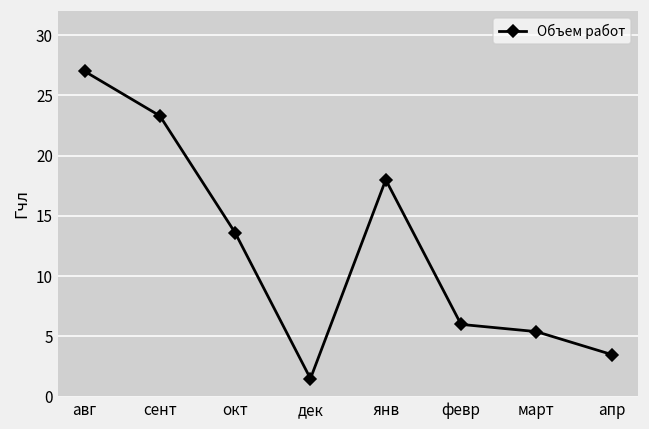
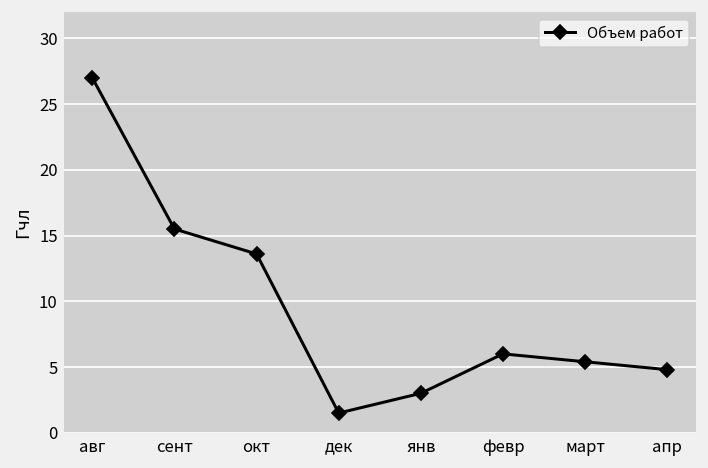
  {
    "авг": 27.0,
-   "сент": 23.3,
+   "сент": 15.5,
    "окт": 13.6,
    "дек": 1.5,
-   "янв": 18,
+   "янв": 3,
    "февр": 6.0,
    "март": 5.4,
-   "апр": 3.5
+   "апр": 4.8
  }
